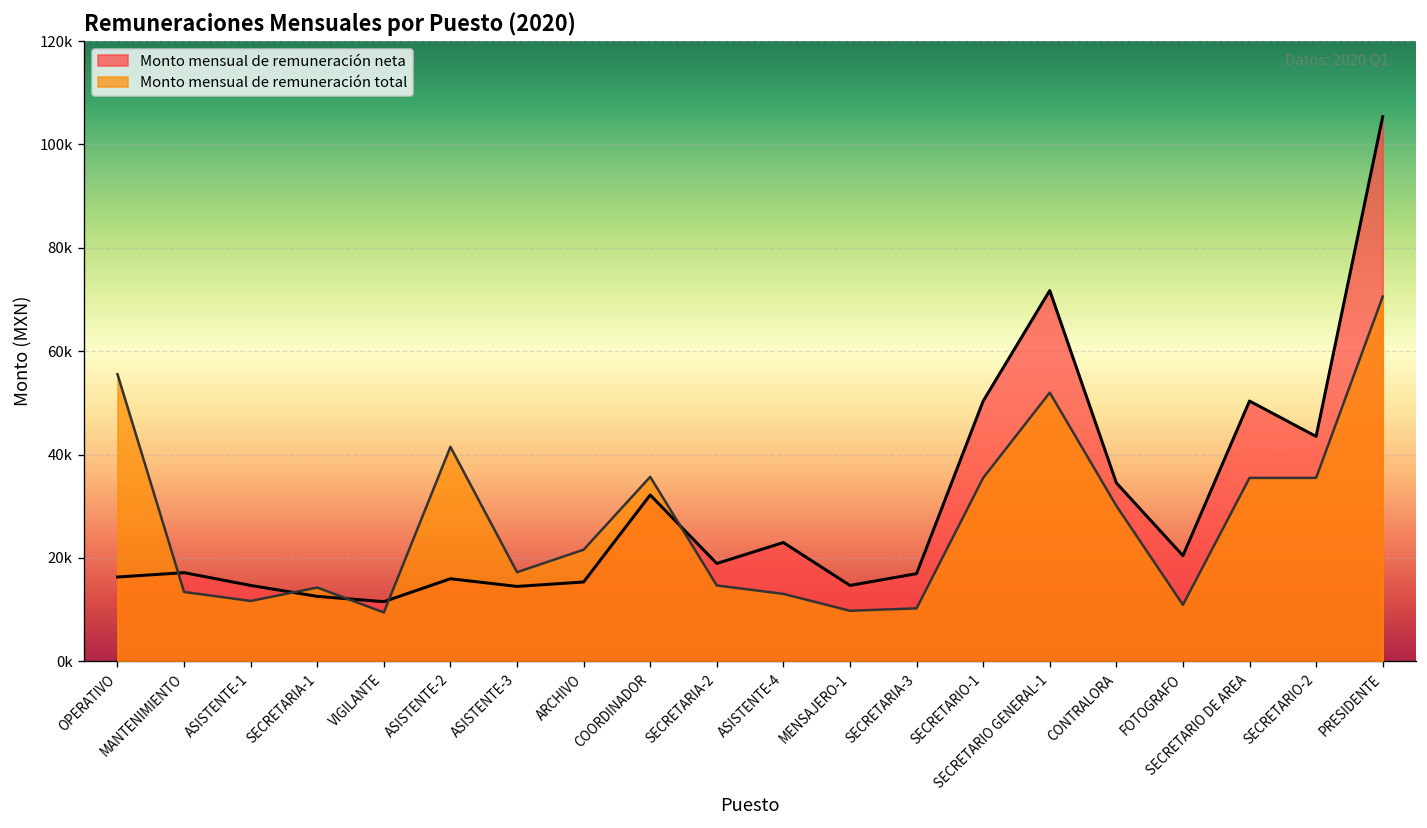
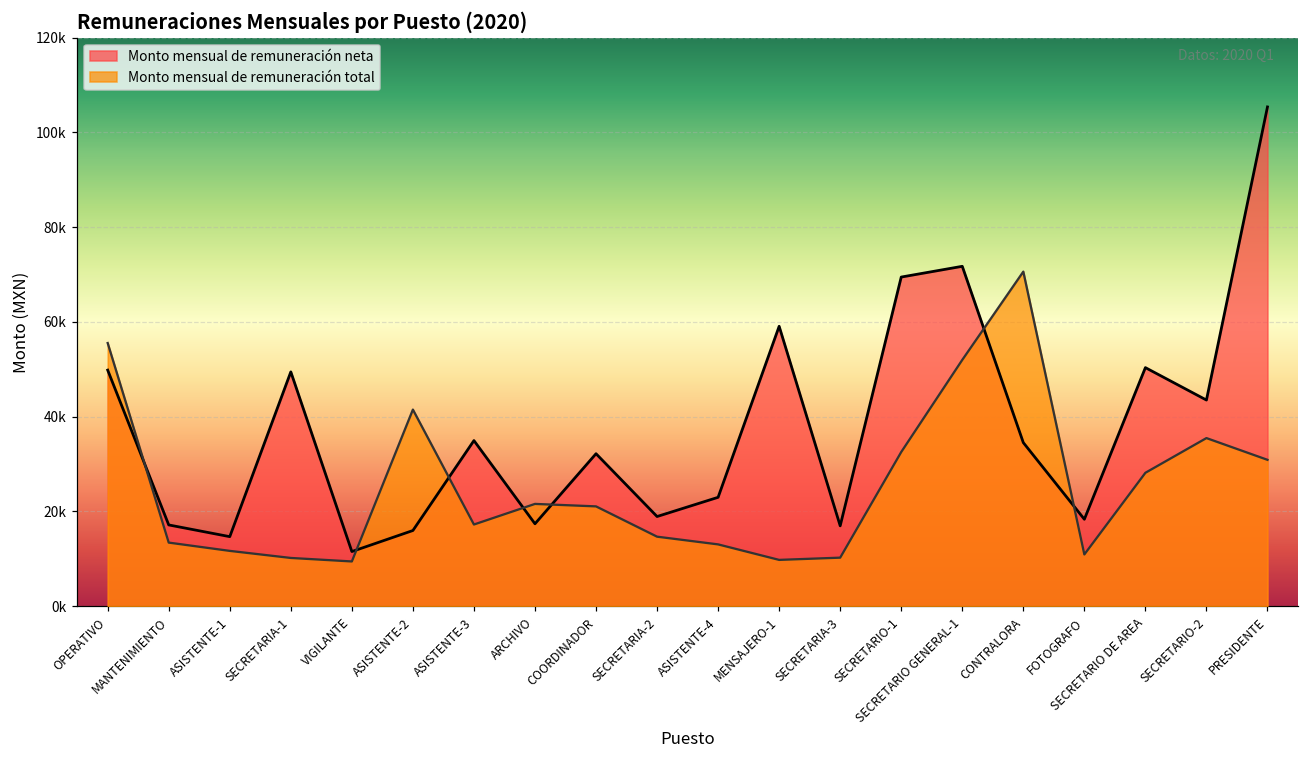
  {
    "Monto mensual de remuneración neta": {
-     "OPERATIVO": 16000,
+     "OPERATIVO": 50000,
      "MANTENIMIENTO": 17000,
      "ASISTENTE-1": 15000,
-     "SECRETARIA-1": 13000,
+     "SECRETARIA-1": 49000,
      "VIGILANTE": 12000,
      "ASISTENTE-2": 16000,
-     "ASISTENTE-3": 14000,
-     "ARCHIVO": 15000,
+     "ASISTENTE-3": 35000,
+     "ARCHIVO": 17000,
      "COORDINADOR": 32000,
      "SECRETARIA-2": 19000,
      "ASISTENTE-4": 23000,
-     "MENSAJERO-1": 15000,
+     "MENSAJERO-1": 59000,
      "SECRETARIA-3": 17000,
-     "SECRETARIO-1": 50000,
+     "SECRETARIO-1": 69000,
      "SECRETARIO GENERAL-1": 72000,
      "CONTRALORA": 35000,
-     "FOTOGRAFO": 20000,
+     "FOTOGRAFO": 18000,
      "SECRETARIO DE AREA": 50000,
      "SECRETARIO-2": 44000,
      "PRESIDENTE": 105000
    },
    "Monto mensual de remuneración total": {
      "OPERATIVO": 56000,
      "MANTENIMIENTO": 13000,
      "ASISTENTE-1": 12000,
-     "SECRETARIA-1": 14000,
+     "SECRETARIA-1": 10000,
      "VIGILANTE": 9000,
      "ASISTENTE-2": 41000,
      "ASISTENTE-3": 17000,
      "ARCHIVO": 22000,
-     "COORDINADOR": 36000,
+     "COORDINADOR": 21000,
      "SECRETARIA-2": 15000,
      "ASISTENTE-4": 13000,
      "MENSAJERO-1": 10000,
      "SECRETARIA-3": 10000,
-     "SECRETARIO-1": 35000,
+     "SECRETARIO-1": 33000,
      "SECRETARIO GENERAL-1": 52000,
-     "CONTRALORA": 30000,
+     "CONTRALORA": 71000,
      "FOTOGRAFO": 11000,
-     "SECRETARIO DE AREA": 35000,
+     "SECRETARIO DE AREA": 28000,
      "SECRETARIO-2": 35000,
-     "PRESIDENTE": 71000
+     "PRESIDENTE": 31000
    }
  }
